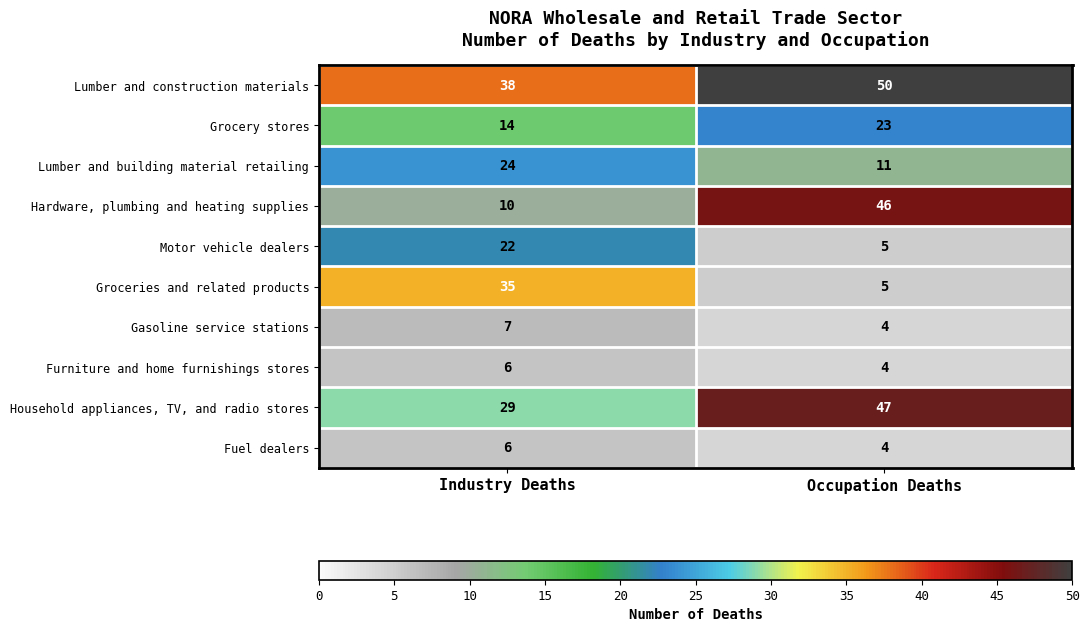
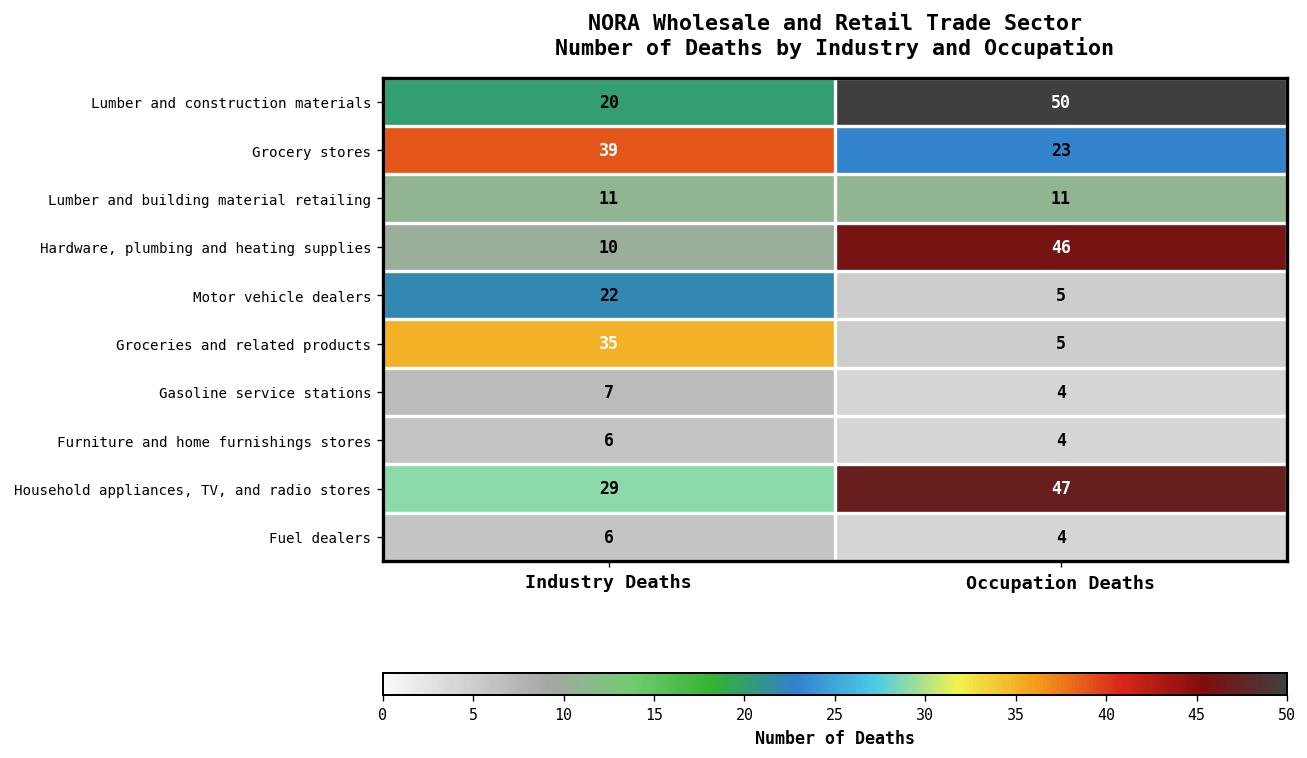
  {
    "Lumber and construction materials": {
-     "Industry Deaths": 38,
+     "Industry Deaths": 20,
      "Occupation Deaths": 50
    },
    "Grocery stores": {
-     "Industry Deaths": 14,
+     "Industry Deaths": 39,
      "Occupation Deaths": 23
    },
    "Lumber and building material retailing": {
-     "Industry Deaths": 24,
+     "Industry Deaths": 11,
      "Occupation Deaths": 11
    },
    "Hardware, plumbing and heating supplies": {
      "Industry Deaths": 10,
      "Occupation Deaths": 46
    },
    "Motor vehicle dealers": {
      "Industry Deaths": 22,
      "Occupation Deaths": 5
    },
    "Groceries and related products": {
      "Industry Deaths": 35,
      "Occupation Deaths": 5
    },
    "Gasoline service stations": {
      "Industry Deaths": 7,
      "Occupation Deaths": 4
    },
    "Furniture and home furnishings stores": {
      "Industry Deaths": 6,
      "Occupation Deaths": 4
    },
    "Household appliances, TV, and radio stores": {
      "Industry Deaths": 29,
      "Occupation Deaths": 47
    },
    "Fuel dealers": {
      "Industry Deaths": 6,
      "Occupation Deaths": 4
    }
  }
